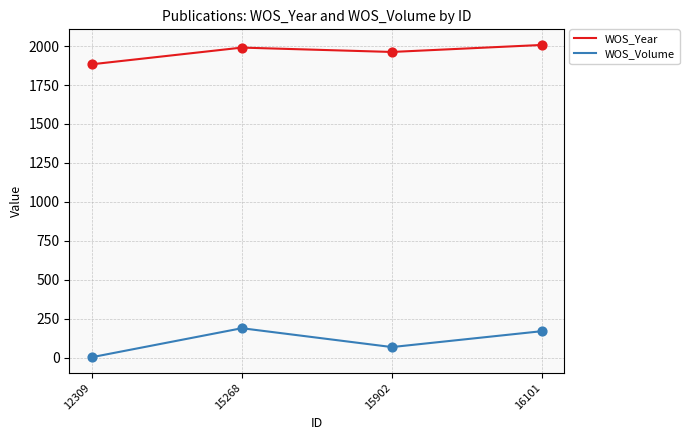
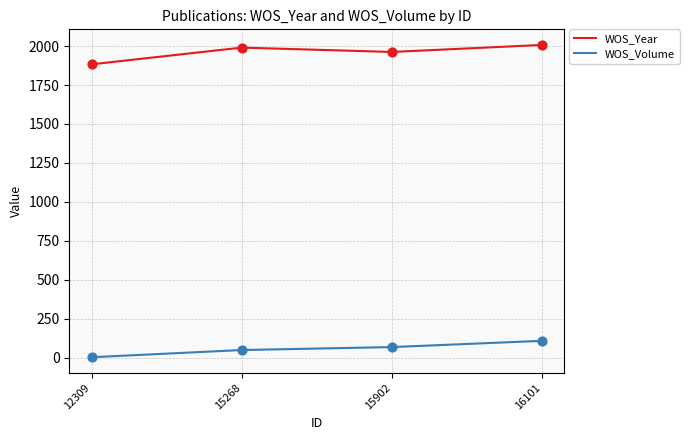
  {
    "WOS_Year": {
      "12309": 1880,
      "15268": 1990,
      "15902": 1960,
      "16101": 2010
    },
    "WOS_Volume": {
      "12309": 0,
-     "15268": 190,
+     "15268": 50,
      "15902": 70,
-     "16101": 170
+     "16101": 110
    }
  }
